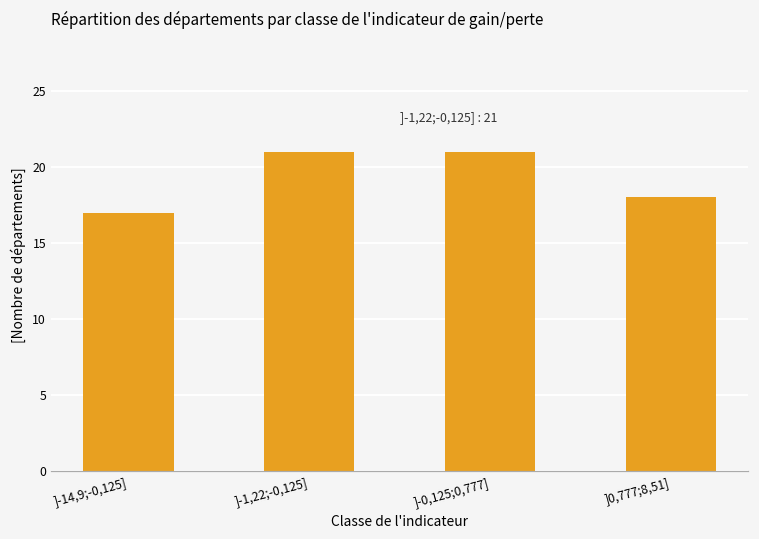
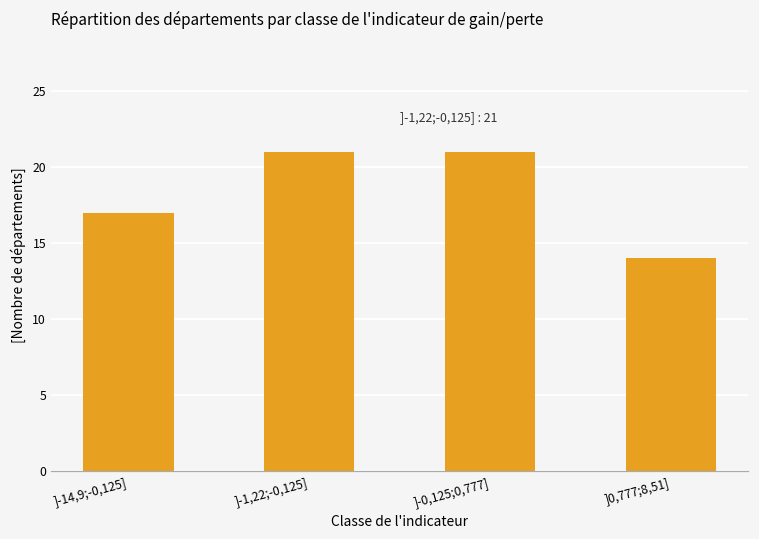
  {
    "]-14,9;-0,125]": 17,
    "]-1,22;-0,125]": 21,
-   "]0,777;8,51]": 18
+   "]0,777;8,51]": 14
  }
